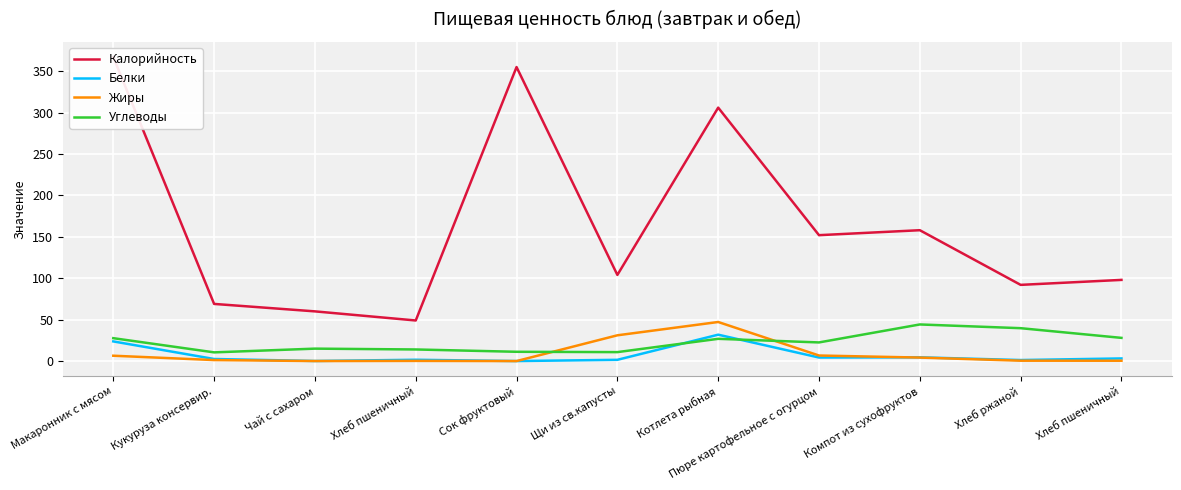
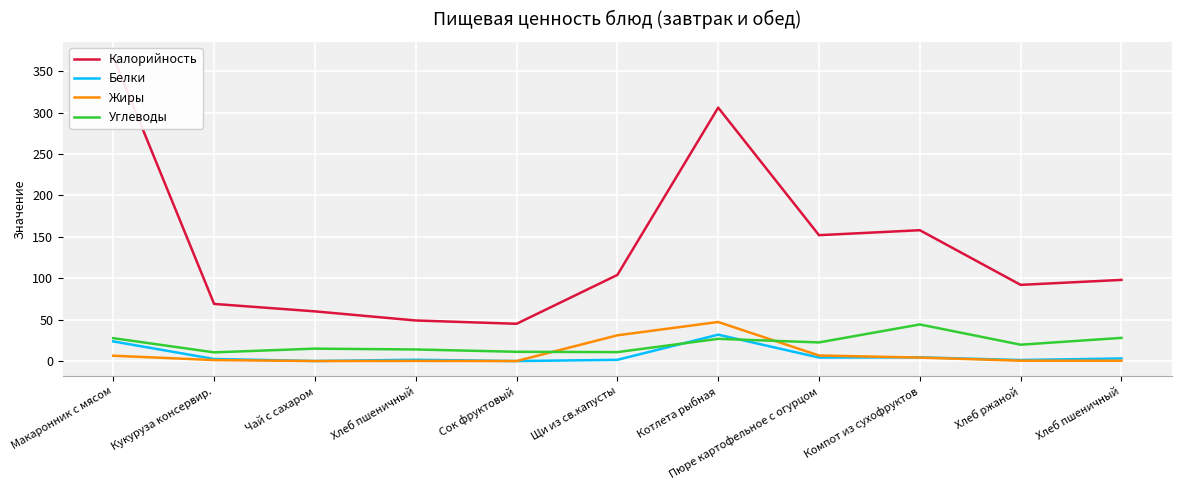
  {
    "Калорийность": {
      "Кукуруза консервир.": 70,
      "Чай с сахаром": 60,
-     "Сок фруктовый": 360,
+     "Сок фруктовый": 50,
      "Щи из св.капусты": 100,
      "Котлета рыбная": 310,
      "Пюре картофельное с огурцом": 150,
      "Компот из сухофруктов": 160,
      "Хлеб ржаной": 90
    },
    "Белки": {
      "Макаронник с мясом": 20,
      "Щи из св.капусты": 0,
      "Котлета рыбная": 30
    },
    "Жиры": {
      "Макаронник с мясом": 10,
      "Щи из св.капусты": 30,
      "Котлета рыбная": 50
    },
    "Углеводы": {
      "Макаронник с мясом": 30,
      "Кукуруза консервир.": 10,
      "Чай с сахаром": 20,
      "Сок фруктовый": 10,
      "Щи из св.капусты": 10,
      "Котлета рыбная": 30,
      "Пюре картофельное с огурцом": 20,
      "Компот из сухофруктов": 40,
-     "Хлеб ржаной": 40
+     "Хлеб ржаной": 20
    }
  }
